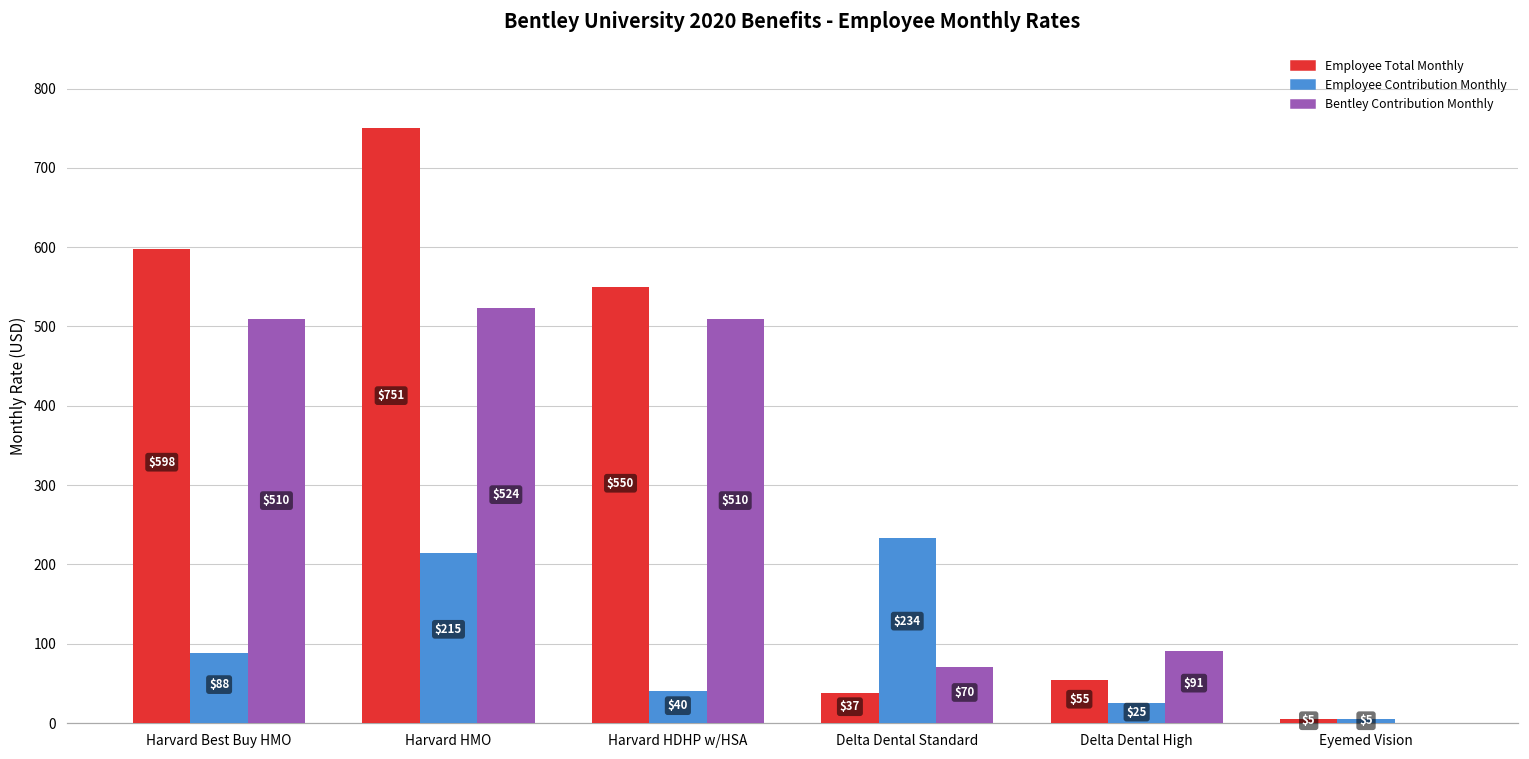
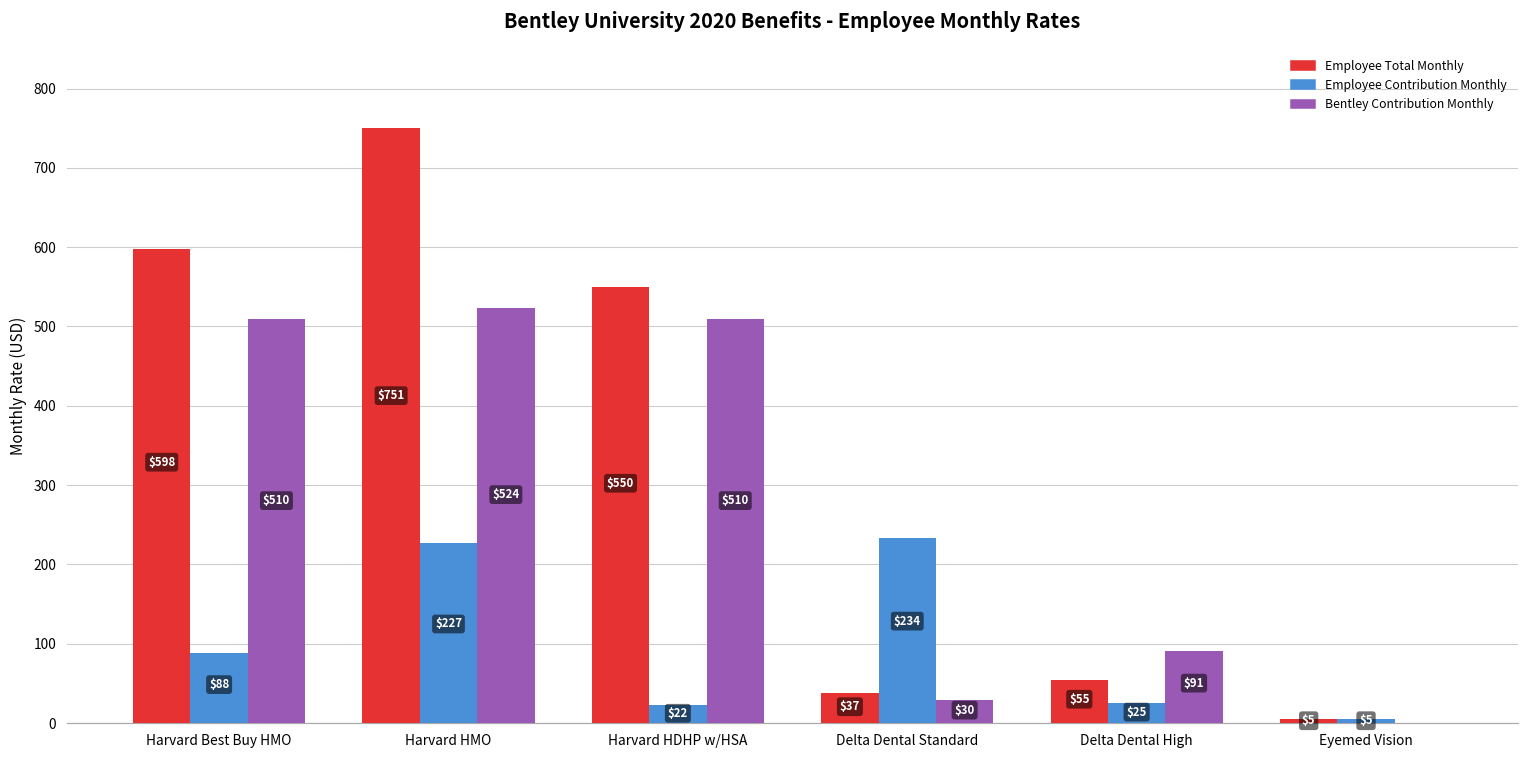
  {
    "Employee Contribution Monthly": {
-     "Harvard HMO": "$215",
-     "Harvard HDHP w/HSA": "$40"
+     "Harvard HMO": "$227",
+     "Harvard HDHP w/HSA": "$22"
    },
    "Bentley Contribution Monthly": {
-     "Delta Dental Standard": "$70"
+     "Delta Dental Standard": "$30"
    }
  }
